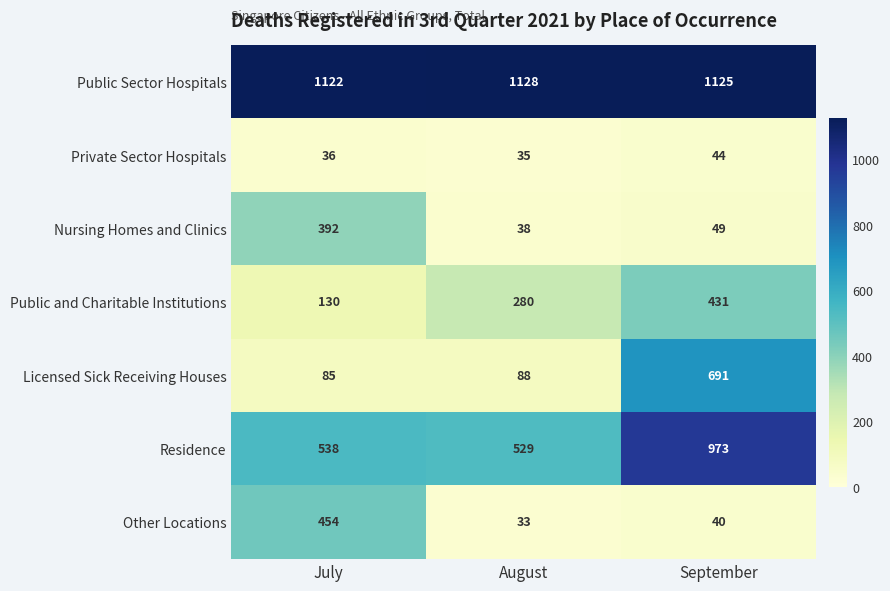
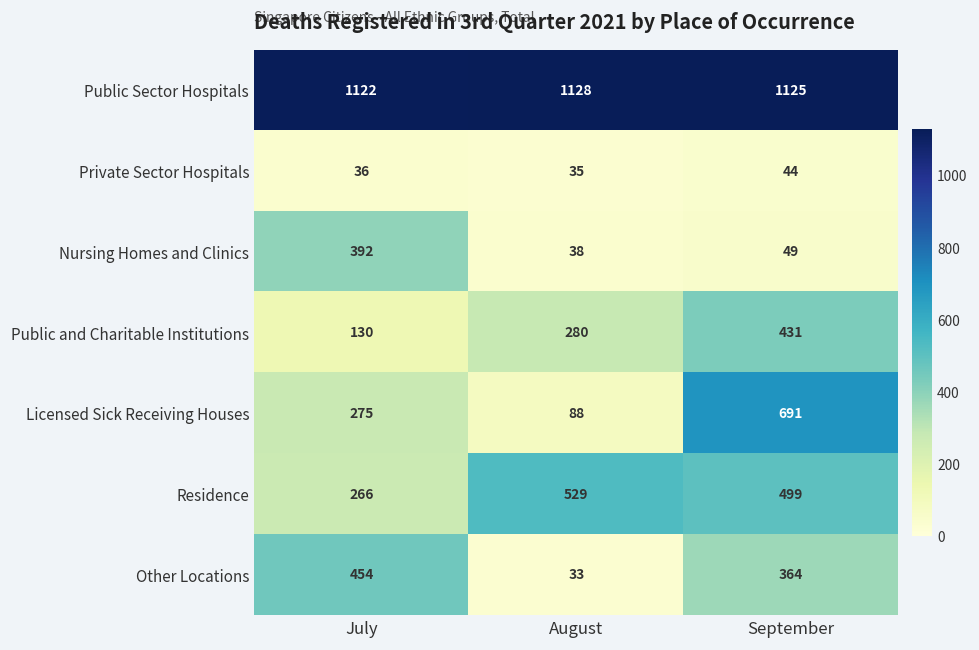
  {
    "Public Sector Hospitals": {
      "July": 1122,
      "August": 1128,
      "September": 1125
    },
    "Private Sector Hospitals": {
      "July": 36,
      "August": 35,
      "September": 44
    },
    "Nursing Homes and Clinics": {
      "July": 392,
      "August": 38,
      "September": 49
    },
    "Public and Charitable Institutions": {
      "July": 130,
      "August": 280,
      "September": 431
    },
    "Licensed Sick Receiving Houses": {
-     "July": 85,
+     "July": 275,
      "August": 88,
      "September": 691
    },
    "Residence": {
-     "July": 538,
+     "July": 266,
      "August": 529,
-     "September": 973
+     "September": 499
    },
    "Other Locations": {
      "July": 454,
      "August": 33,
-     "September": 40
+     "September": 364
    }
  }
